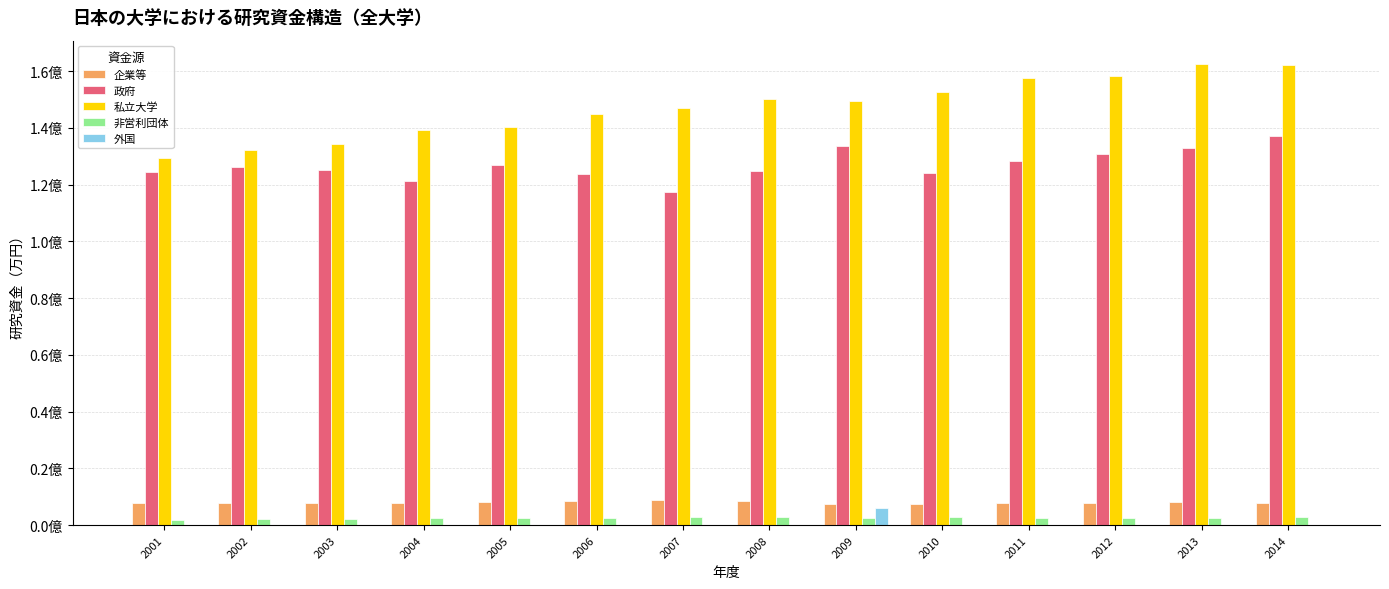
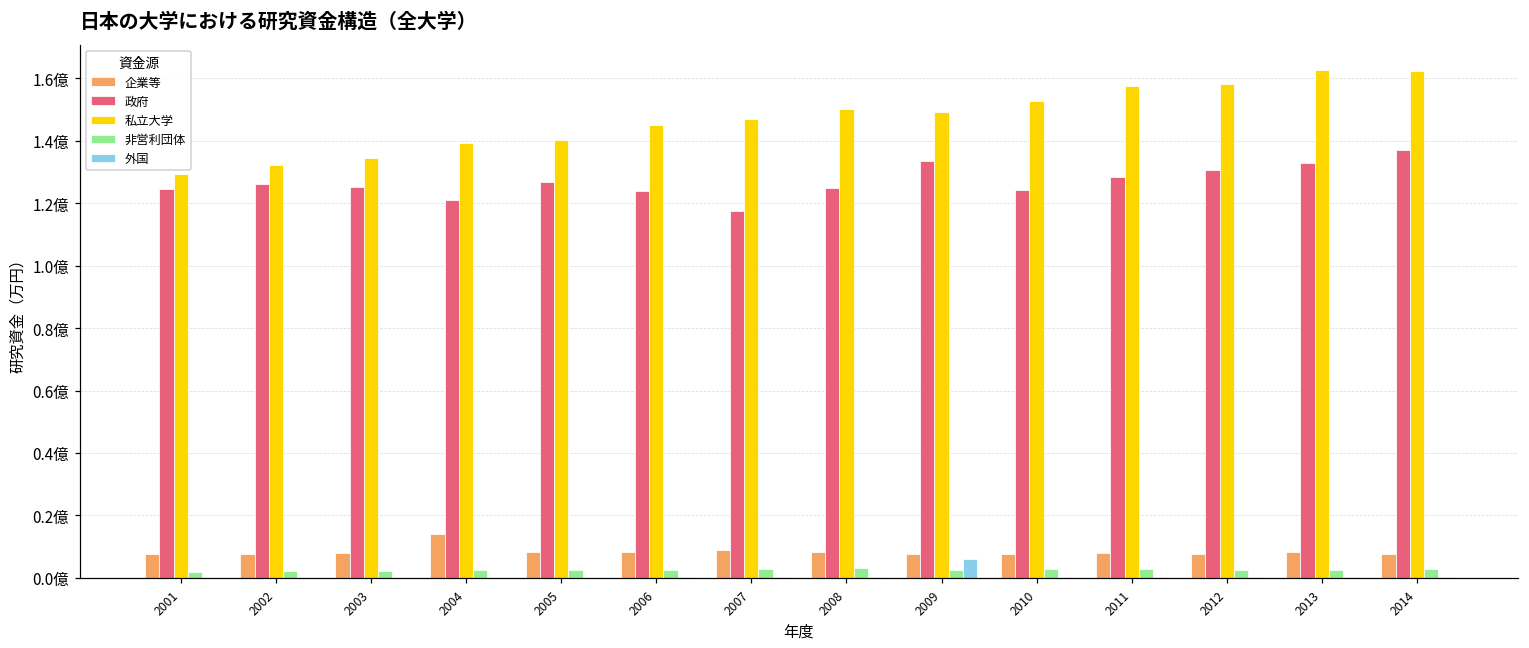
  {
    "企業等": {
      "2001": "0.08億",
      "2002": "0.08億",
      "2003": "0.08億",
-     "2004": "0.08億",
+     "2004": "0.14億",
      "2005": "0.08億",
      "2006": "0.08億",
      "2007": "0.09億",
      "2008": "0.08億",
      "2009": "0.08億",
      "2010": "0.07億",
      "2011": "0.08億",
      "2012": "0.08億",
      "2013": "0.08億",
      "2014": "0.08億"
    },
    "政府": {
      "2001": "1.25億",
      "2002": "1.26億",
      "2003": "1.25億",
      "2004": "1.21億",
      "2005": "1.27億",
      "2006": "1.24億",
      "2007": "1.18億",
      "2008": "1.25億",
      "2009": "1.33億",
      "2010": "1.24億",
      "2011": "1.28億",
      "2012": "1.31億",
      "2013": "1.33億",
      "2014": "1.37億"
    },
    "私立大学": {
      "2001": "1.30億",
      "2002": "1.32億",
      "2003": "1.34億",
      "2004": "1.39億",
      "2005": "1.40億",
      "2006": "1.45億",
      "2007": "1.47億",
      "2008": "1.50億",
      "2009": "1.49億",
      "2010": "1.53億",
      "2011": "1.57億",
      "2012": "1.58億",
      "2013": "1.63億",
      "2014": "1.62億"
    },
    "非営利団体": {
      "2001": "0.02億",
      "2002": "0.02億",
      "2003": "0.02億",
      "2004": "0.02億",
      "2005": "0.03億",
      "2006": "0.03億",
      "2007": "0.03億",
      "2008": "0.03億",
      "2009": "0.03億",
      "2010": "0.03億",
      "2011": "0.03億",
      "2012": "0.03億",
      "2013": "0.03億",
      "2014": "0.03億"
    },
    "外国": {
      "2009": "0.06億"
    }
  }
